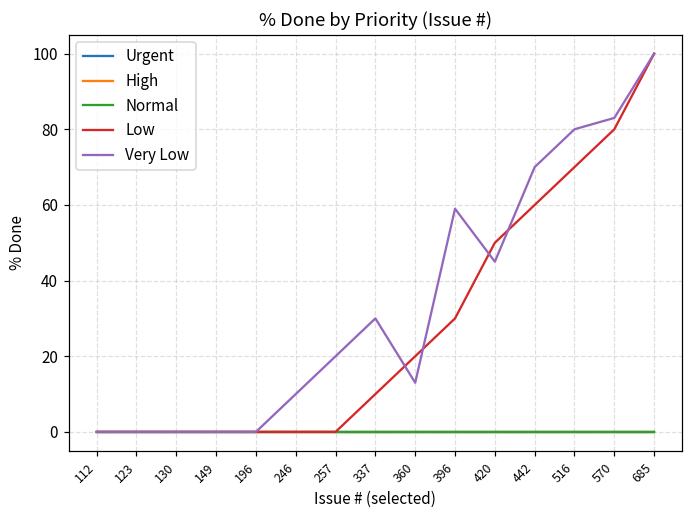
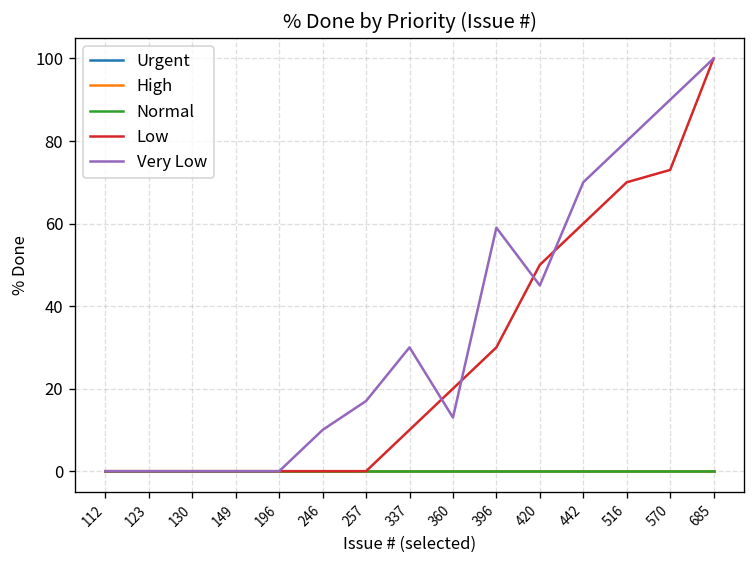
  {
    "Normal": {
      "337": 0,
      "360": 0,
      "396": 0,
      "420": 0,
      "442": 0,
      "516": 0,
      "570": 0,
      "685": 0
    },
    "Low": {
      "337": 10,
      "360": 20,
      "396": 30,
      "420": 50,
      "442": 60,
      "516": 70,
-     "570": 80
+     "570": 73
    },
    "Very Low": {
      "246": 10,
-     "257": 20,
+     "257": 17,
      "337": 30,
      "360": 13,
      "396": 59,
      "420": 45,
      "442": 70,
      "516": 80,
-     "570": 83
+     "570": 90
    }
  }
